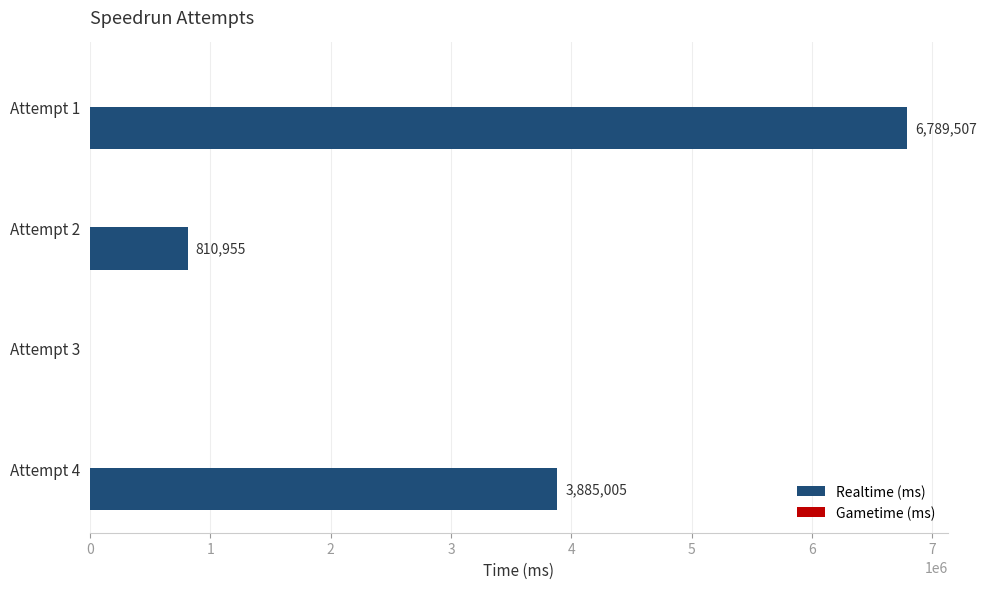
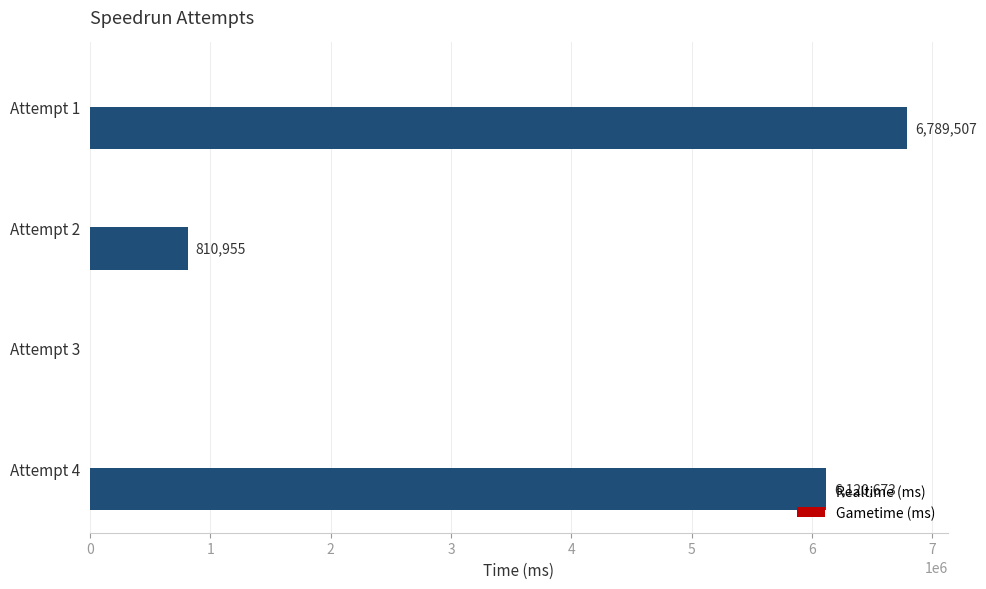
  {
    "Realtime (ms)": {
      "Attempt 1": "6,789,507",
      "Attempt 2": "810,955",
-     "Attempt 4": "3,885,005"
+     "Attempt 4": "6,120,673"
    },
    "Gametime (ms)": {
      "Attempt 1": "0",
      "Attempt 2": "0",
      "Attempt 3": "0",
      "Attempt 4": "0"
    }
  }
